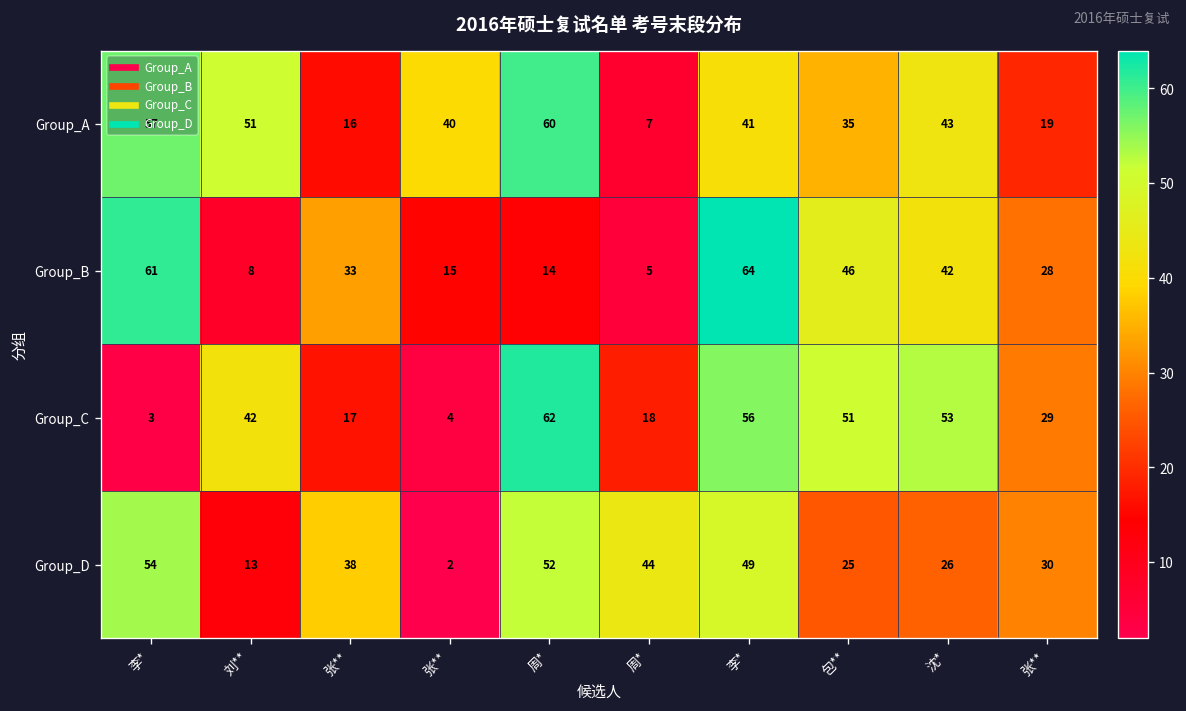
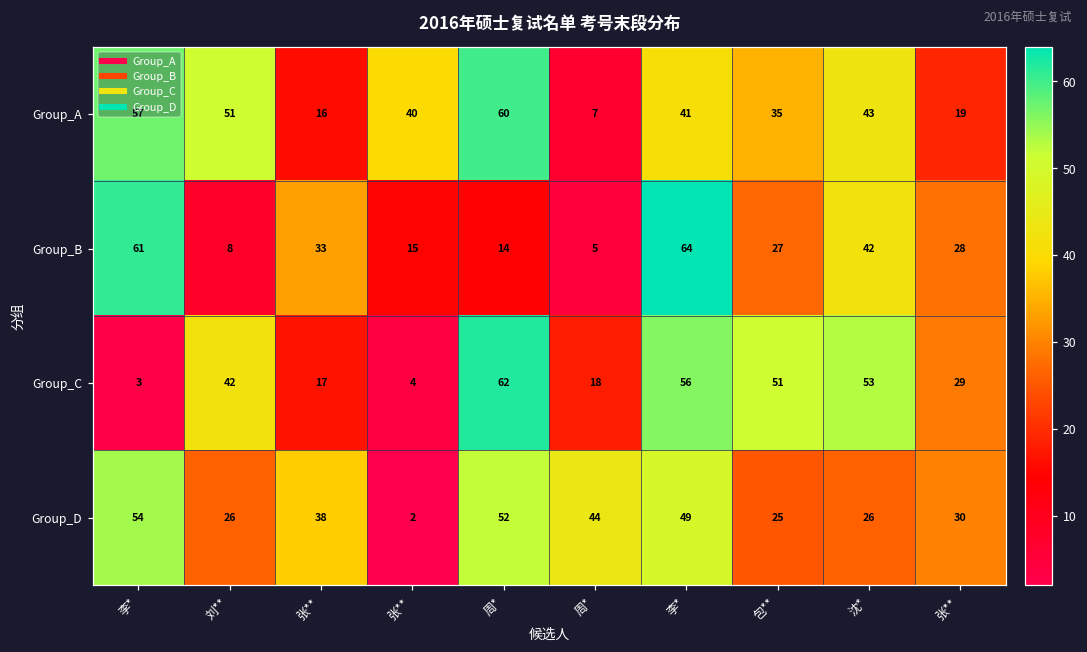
  {
    "Group_A": {
      "刘**": 51,
      "包**": 35,
      "沈*": 43
    },
    "Group_B": {
      "刘**": 8,
-     "包**": 46,
+     "包**": 27,
      "沈*": 42
    },
    "Group_C": {
      "刘**": 42,
      "包**": 51,
      "沈*": 53
    },
    "Group_D": {
-     "刘**": 13,
+     "刘**": 26,
      "包**": 25,
      "沈*": 26
    }
  }
